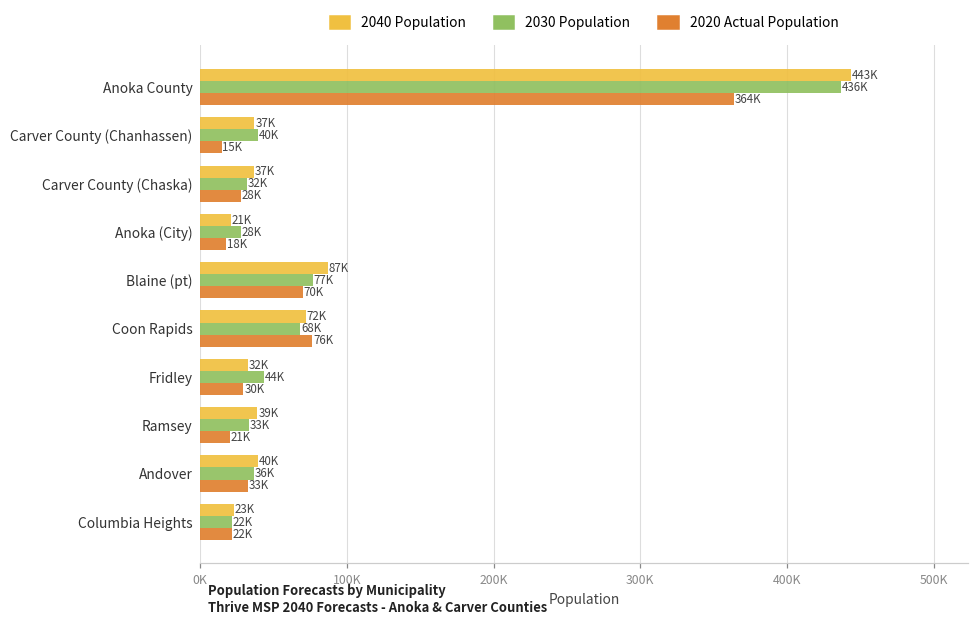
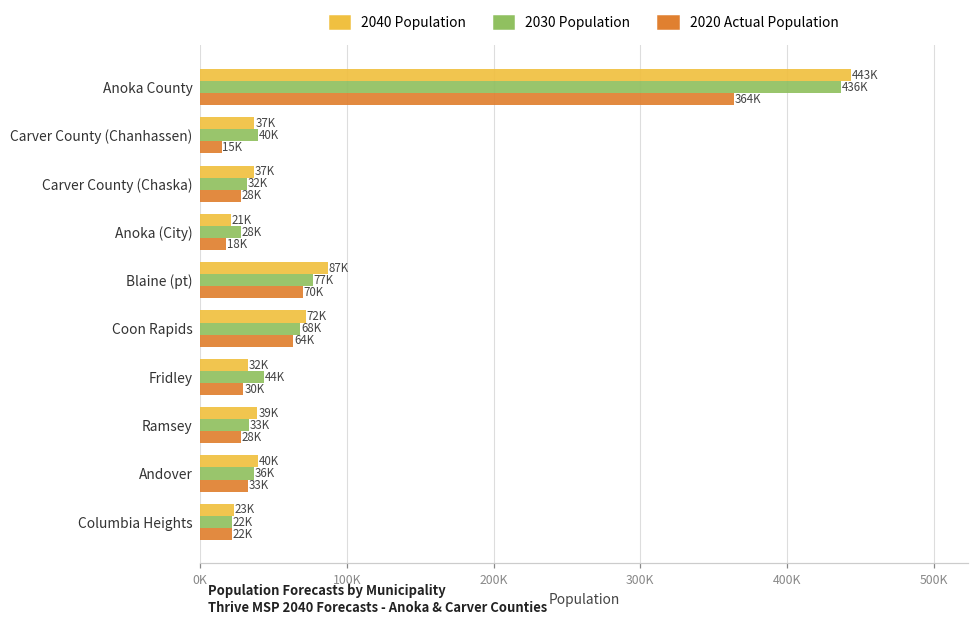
  {
    "2040 Population": {
      "Anoka County": "443K",
      "Carver County (Chanhassen)": "37K",
      "Carver County (Chaska)": "37K",
      "Anoka (City)": "21K",
      "Blaine (pt)": "87K",
      "Coon Rapids": "72K",
      "Fridley": "32K",
      "Ramsey": "39K",
      "Andover": "40K",
      "Columbia Heights": "23K"
    },
    "2030 Population": {
      "Anoka County": "436K",
      "Carver County (Chanhassen)": "40K",
      "Carver County (Chaska)": "32K",
      "Anoka (City)": "28K",
      "Blaine (pt)": "77K",
      "Coon Rapids": "68K",
      "Fridley": "44K",
      "Ramsey": "33K",
      "Andover": "36K",
      "Columbia Heights": "22K"
    },
    "2020 Actual Population": {
      "Anoka County": "364K",
      "Carver County (Chanhassen)": "15K",
      "Carver County (Chaska)": "28K",
      "Anoka (City)": "18K",
      "Blaine (pt)": "70K",
-     "Coon Rapids": "76K",
+     "Coon Rapids": "64K",
      "Fridley": "30K",
-     "Ramsey": "21K",
+     "Ramsey": "28K",
      "Andover": "33K",
      "Columbia Heights": "22K"
    }
  }
